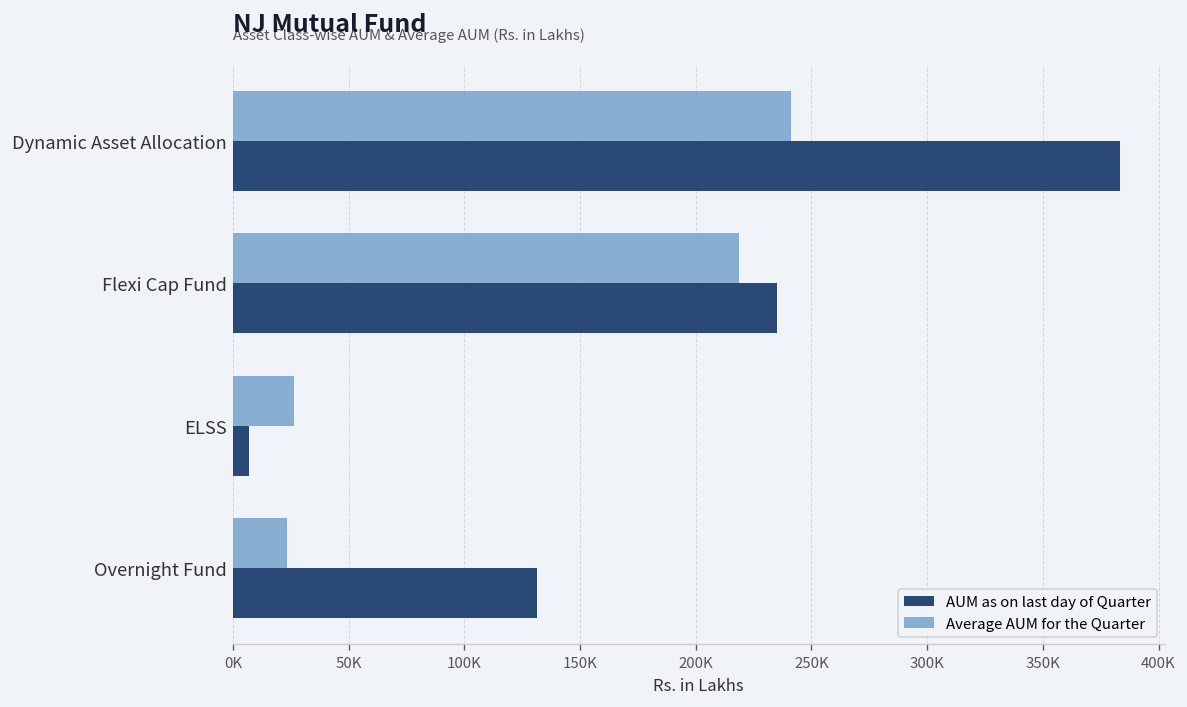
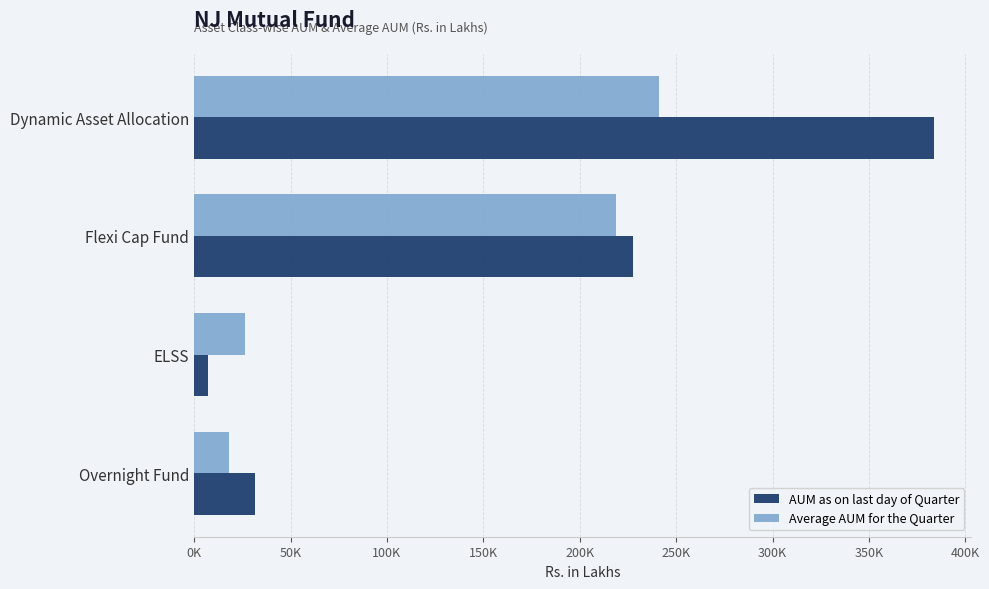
  {
    "AUM as on last day of Quarter": {
      "Dynamic Asset Allocation": 383000,
-     "Flexi Cap Fund": 235000,
+     "Flexi Cap Fund": 227000,
      "ELSS": 7000,
-     "Overnight Fund": 132000
+     "Overnight Fund": 32000
    },
    "Average AUM for the Quarter": {
      "Dynamic Asset Allocation": 241000,
      "Flexi Cap Fund": 219000,
      "ELSS": 26000,
-     "Overnight Fund": 23000
+     "Overnight Fund": 18000
    }
  }
